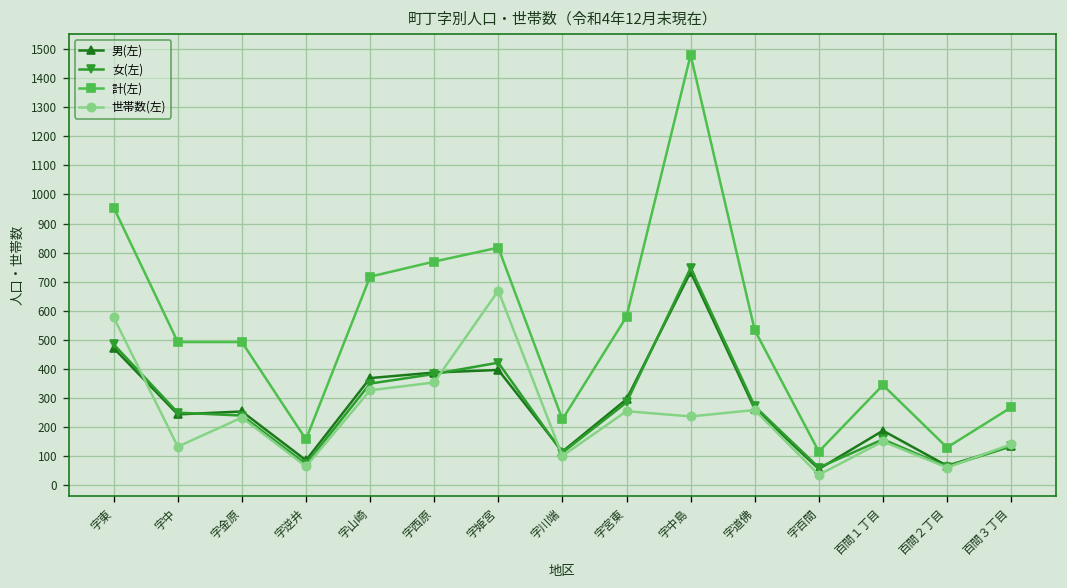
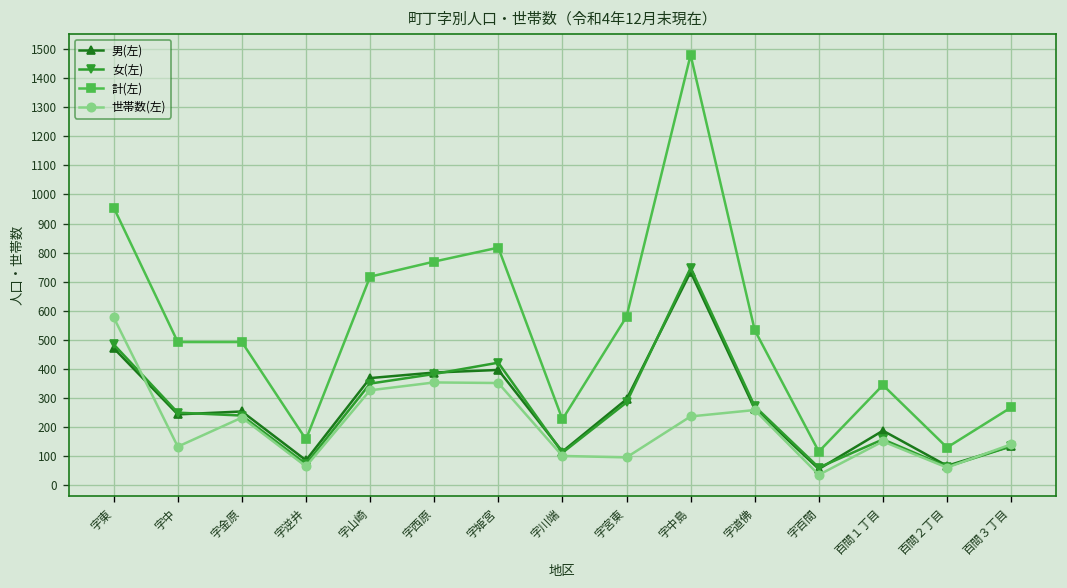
  {
    "世帯数(左)": {
      "字東": 580,
      "字中": 130,
      "字山崎": 330,
      "字西原": 350,
-     "字姫宮": 670,
+     "字姫宮": 350,
      "字川端": 100,
-     "字宮東": 250,
+     "字宮東": 100,
      "字中島": 240,
      "字百間": 40
    }
  }
